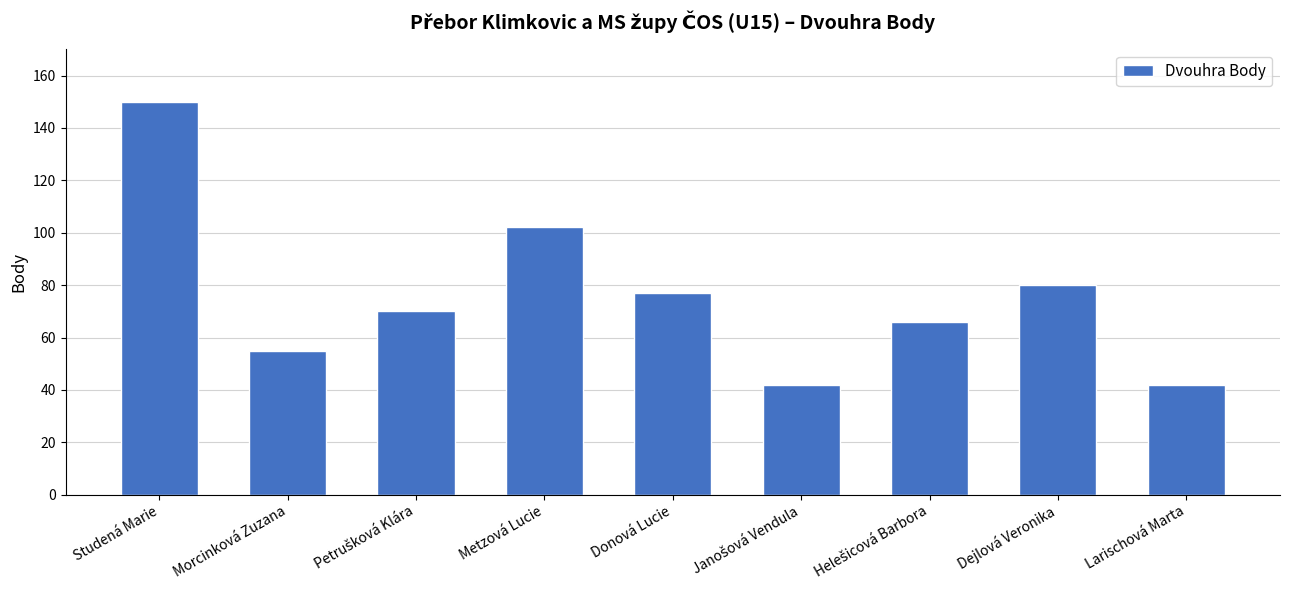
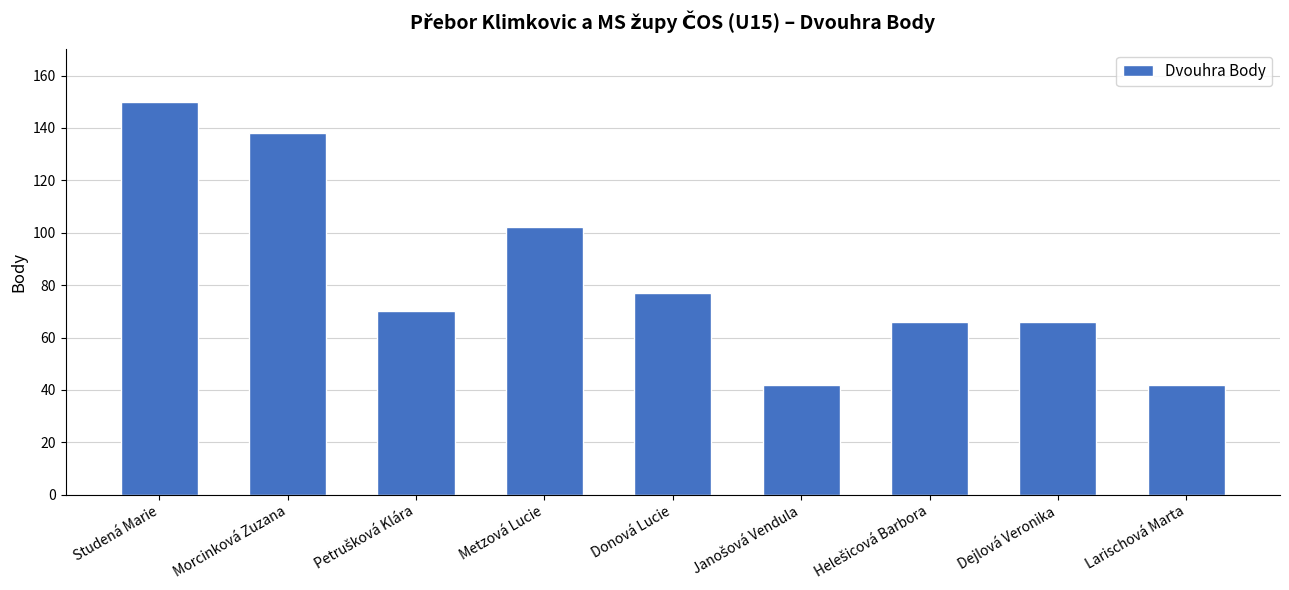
  {
    "Studená Marie": 150,
-   "Morcinková Zuzana": 55,
+   "Morcinková Zuzana": 138,
    "Petrušková Klára": 70,
    "Metzová Lucie": 102,
    "Donová Lucie": 77,
    "Janošová Vendula": 42,
    "Helešicová Barbora": 66,
-   "Dejlová Veronika": 80,
+   "Dejlová Veronika": 66,
    "Larischová Marta": 42
  }
